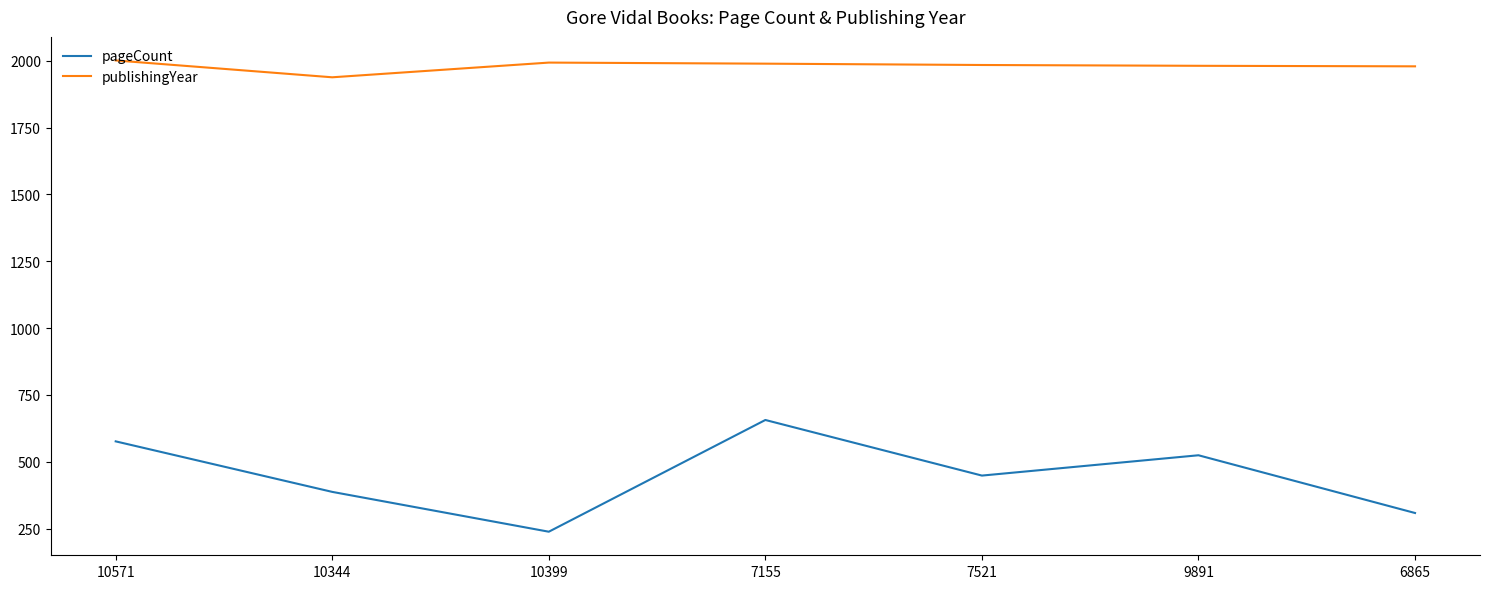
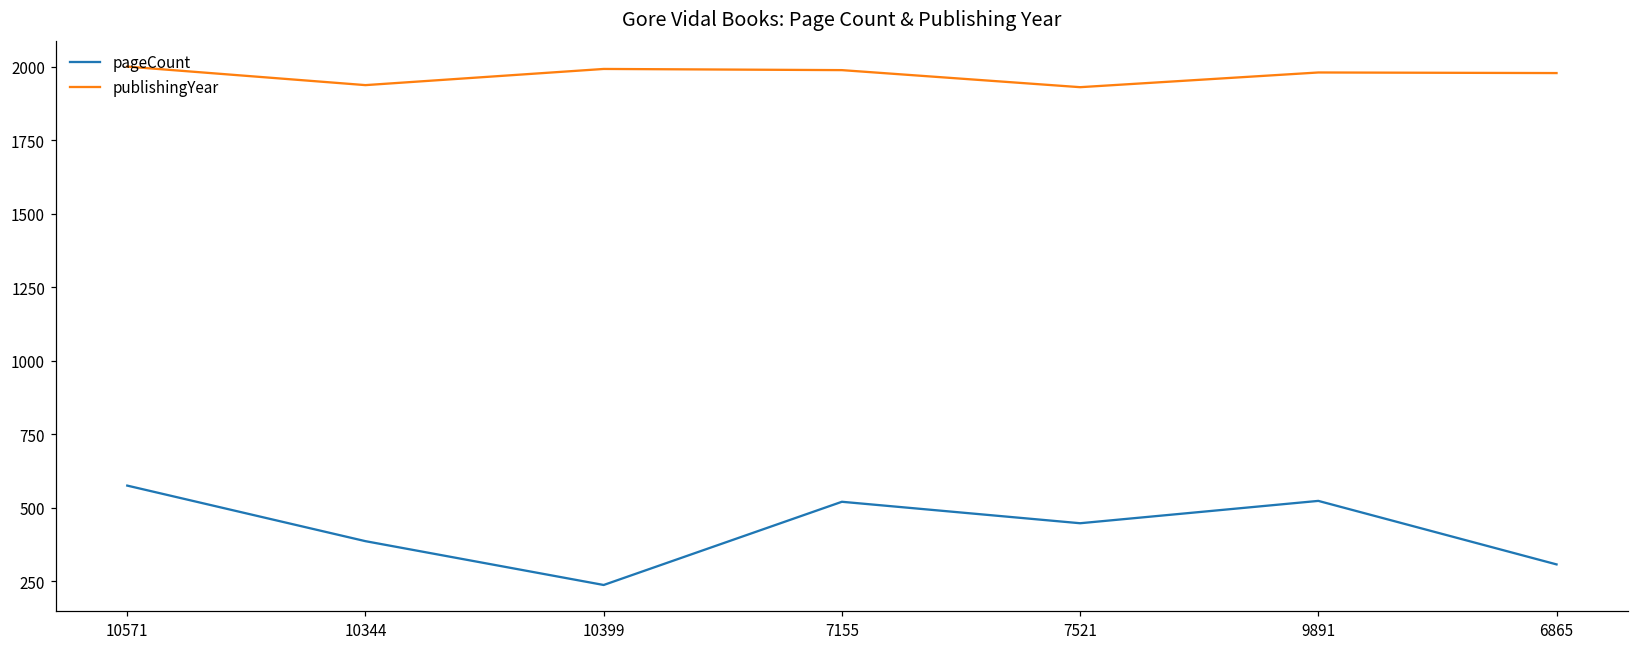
  {
    "pageCount": {
      "10571": 580,
      "10344": 390,
      "10399": 240,
-     "7155": 660,
+     "7155": 520,
      "7521": 450,
      "9891": 520,
      "6865": 310
    },
    "publishingYear": {
      "10571": 2000,
      "10344": 1940,
      "10399": 1990,
      "7155": 1990,
-     "7521": 1980,
+     "7521": 1930,
      "9891": 1980,
      "6865": 1980
    }
  }
